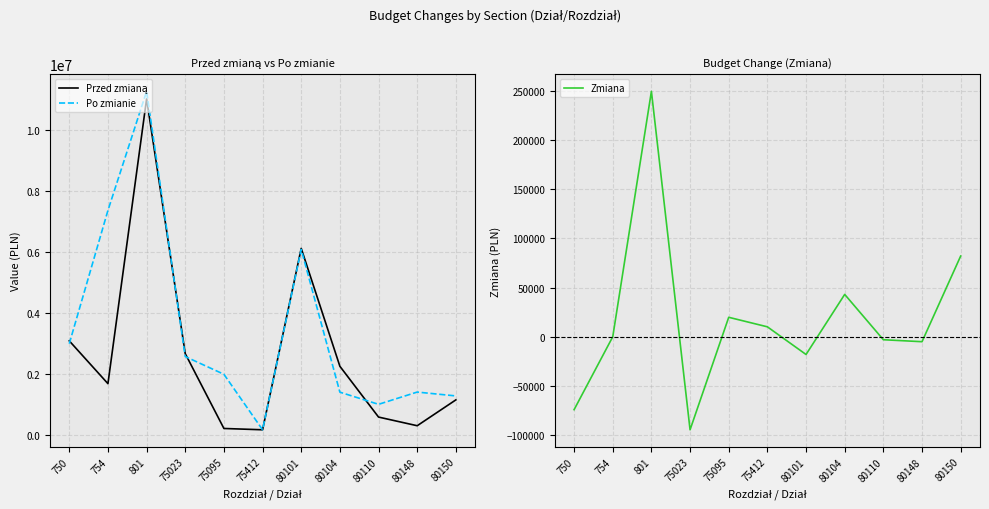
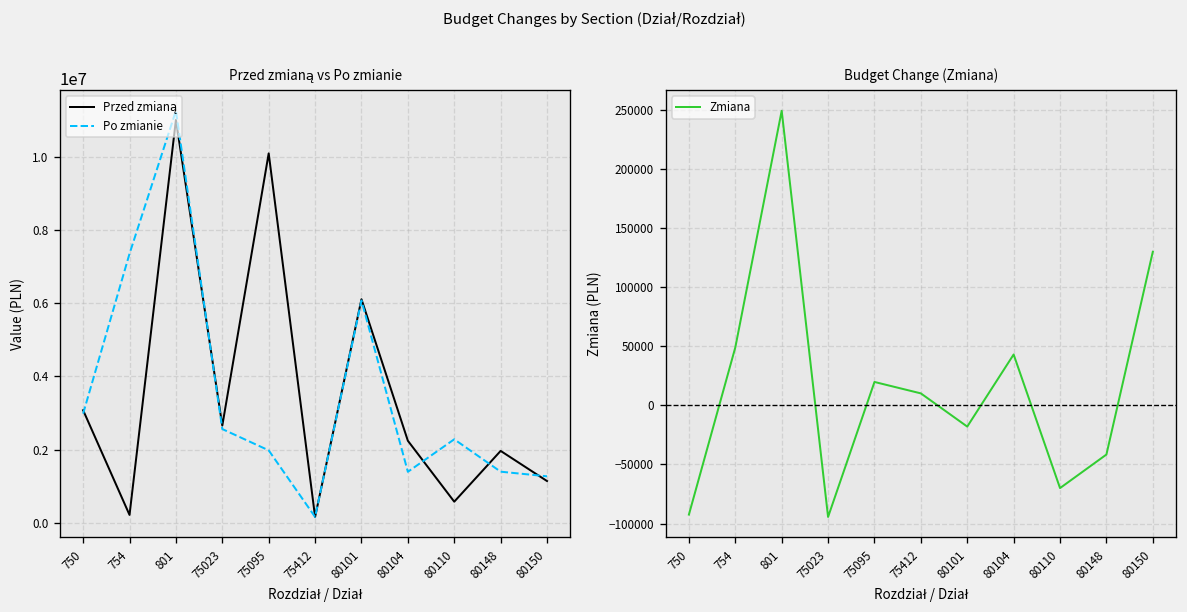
  {
    "Przed zmianą vs Po zmianie": {
      "Przed zmianą": {
        "750": 3100000,
-       "754": 1700000,
+       "754": 200000,
        "75023": 2700000,
-       "75095": 200000,
+       "75095": 10100000,
        "80104": 2200000,
        "80110": 600000,
-       "80148": 300000,
+       "80148": 2000000,
        "80150": 1100000
      },
      "Po zmianie": {
        "750": 3000000,
        "754": 7300000,
        "75023": 2600000,
        "75095": 2000000,
        "80104": 1400000,
-       "80110": 1000000,
+       "80110": 2300000,
        "80148": 1400000,
        "80150": 1300000
      }
    },
    "Budget Change (Zmiana)": {
-     "750": -70000,
-     "754": 0,
+     "750": -90000,
+     "754": 50000,
      "801": 250000,
      "75023": -90000,
      "75095": 20000,
      "75412": 10000,
      "80101": -20000,
      "80104": 40000,
-     "80110": 0,
-     "80148": -10000,
-     "80150": 80000
+     "80110": -70000,
+     "80148": -40000,
+     "80150": 130000
    }
  }
